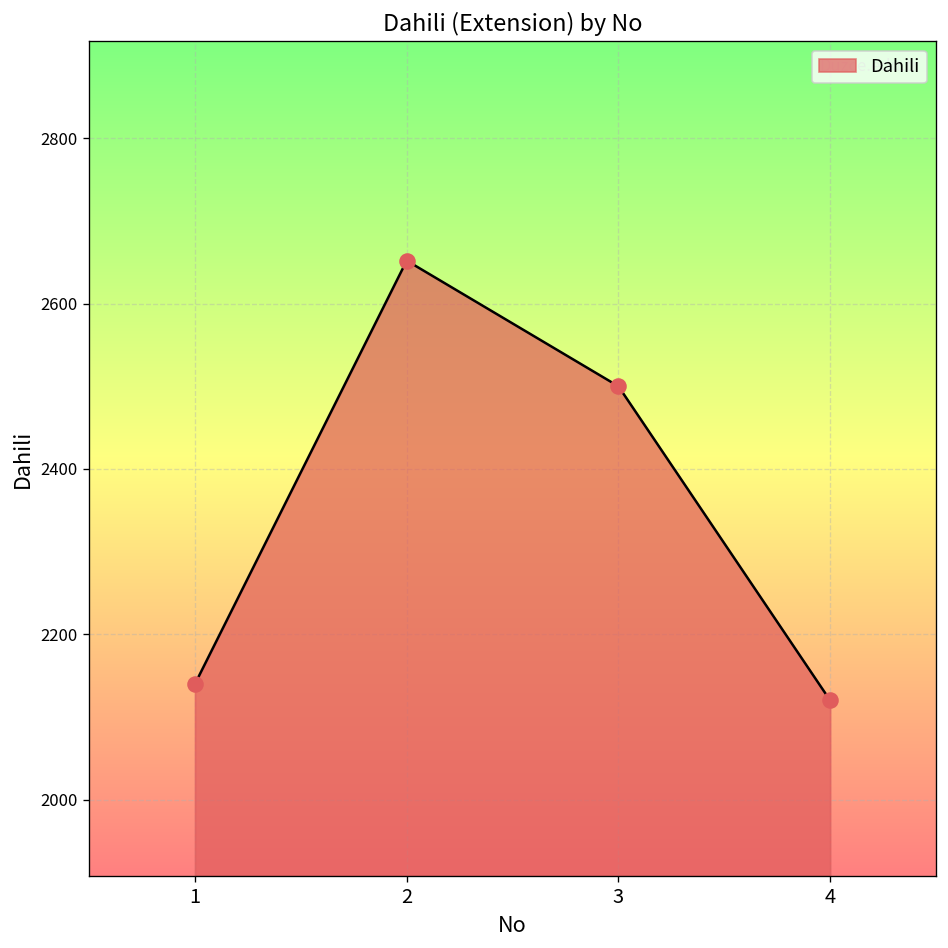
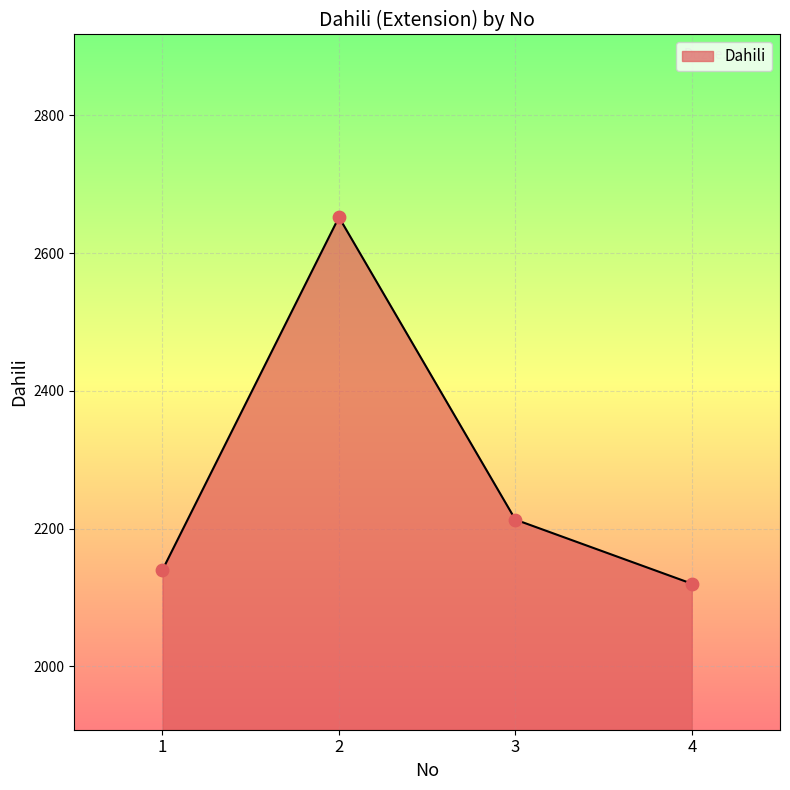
  {
    "1": 2140,
    "2": 2650,
-   "3": 2500,
+   "3": 2210,
    "4": 2120
  }
